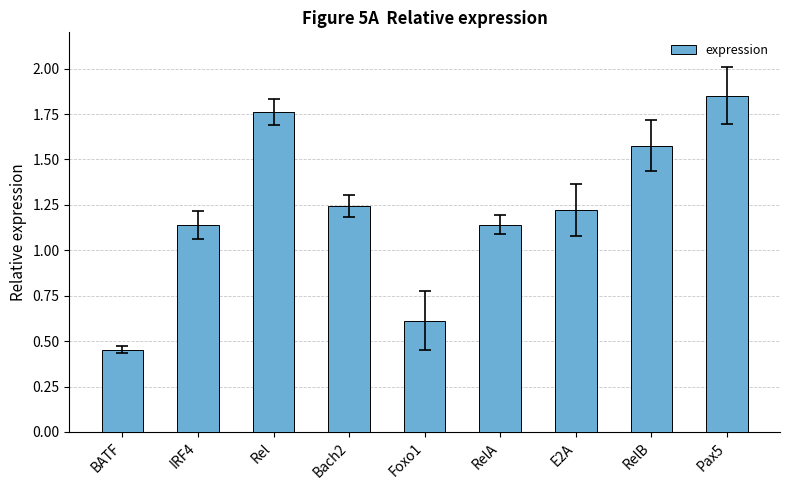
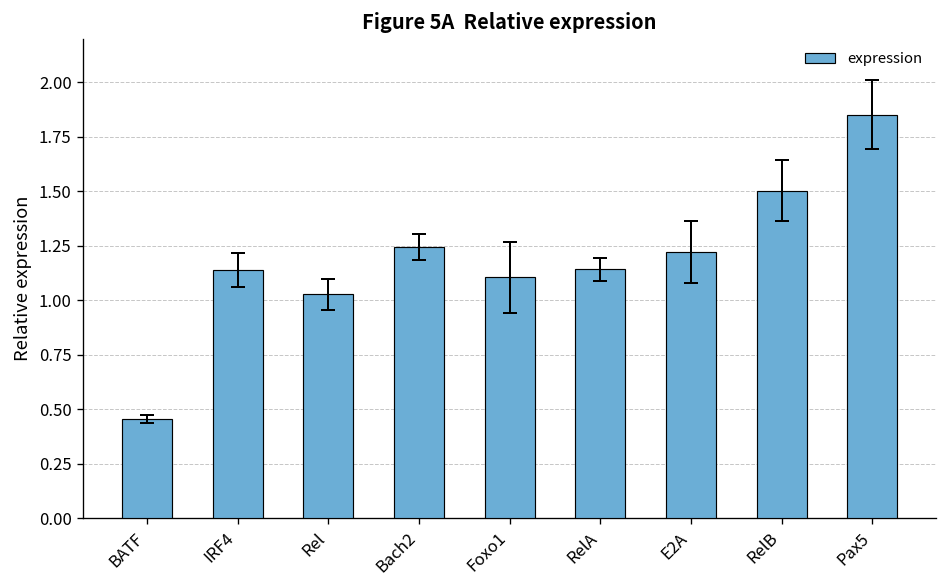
  {
    "expression": {
      "BATF": 0.45,
      "IRF4": 1.14,
-     "Rel": 1.76,
+     "Rel": 1.03,
      "Bach2": 1.24,
-     "Foxo1": 0.61,
+     "Foxo1": 1.11,
      "RelA": 1.14,
      "E2A": 1.22,
-     "RelB": 1.58,
+     "RelB": 1.50,
      "Pax5": 1.85
    }
  }
